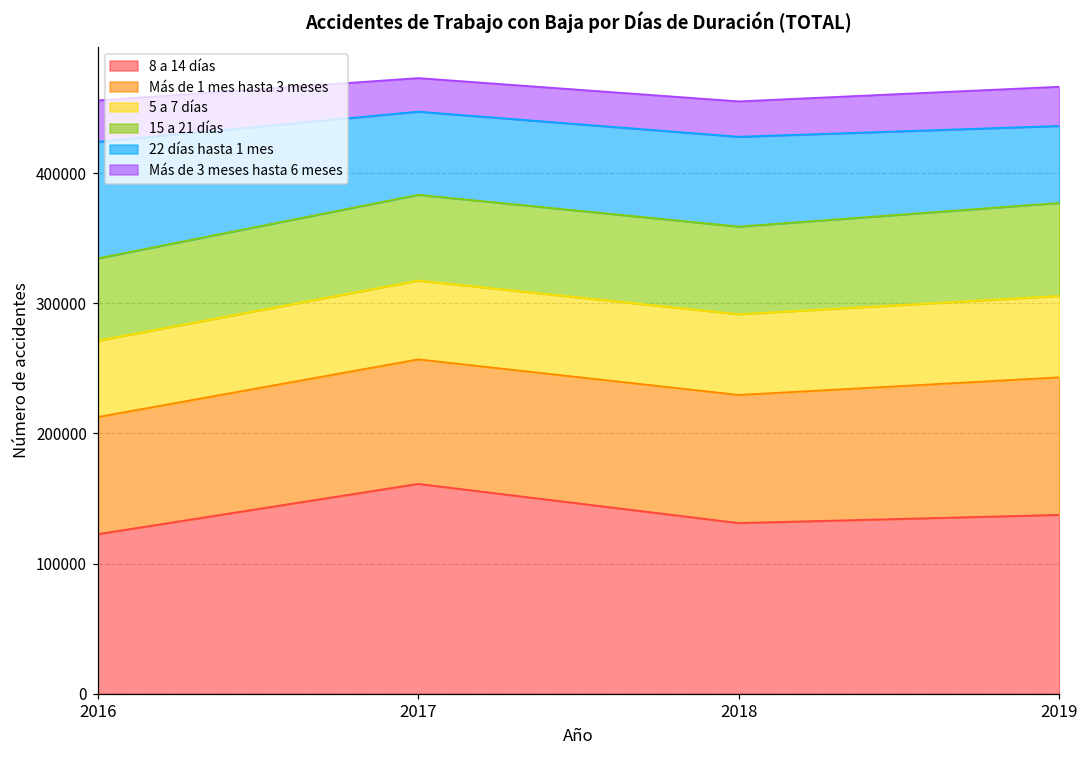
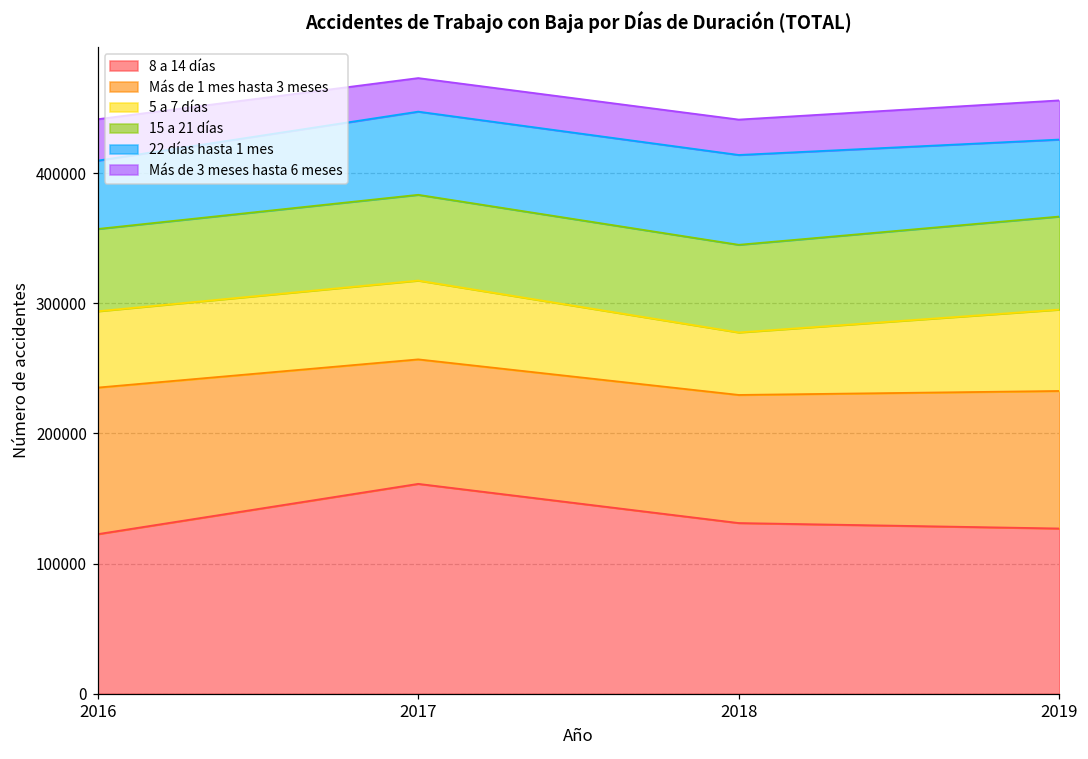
  {
    "8 a 14 días": {
      "2016": 123000,
      "2017": 161000,
      "2018": 131000,
-     "2019": 137000
+     "2019": 127000
    },
    "Más de 1 mes hasta 3 meses": {
-     "2016": 90000,
+     "2016": 113000,
      "2017": 96000,
      "2018": 98000,
      "2019": 106000
    },
    "5 a 7 días": {
      "2016": 59000,
      "2017": 61000,
-     "2018": 62000,
+     "2018": 48000,
      "2019": 63000
    },
    "15 a 21 días": {
      "2016": 63000,
      "2017": 66000,
      "2018": 67000,
      "2019": 71000
    },
    "22 días hasta 1 mes": {
-     "2016": 90000,
+     "2016": 52000,
      "2017": 64000,
      "2018": 69000,
      "2019": 59000
    },
    "Más de 3 meses hasta 6 meses": {
      "2016": 32000,
      "2017": 26000,
      "2018": 27000,
      "2019": 30000
    }
  }
